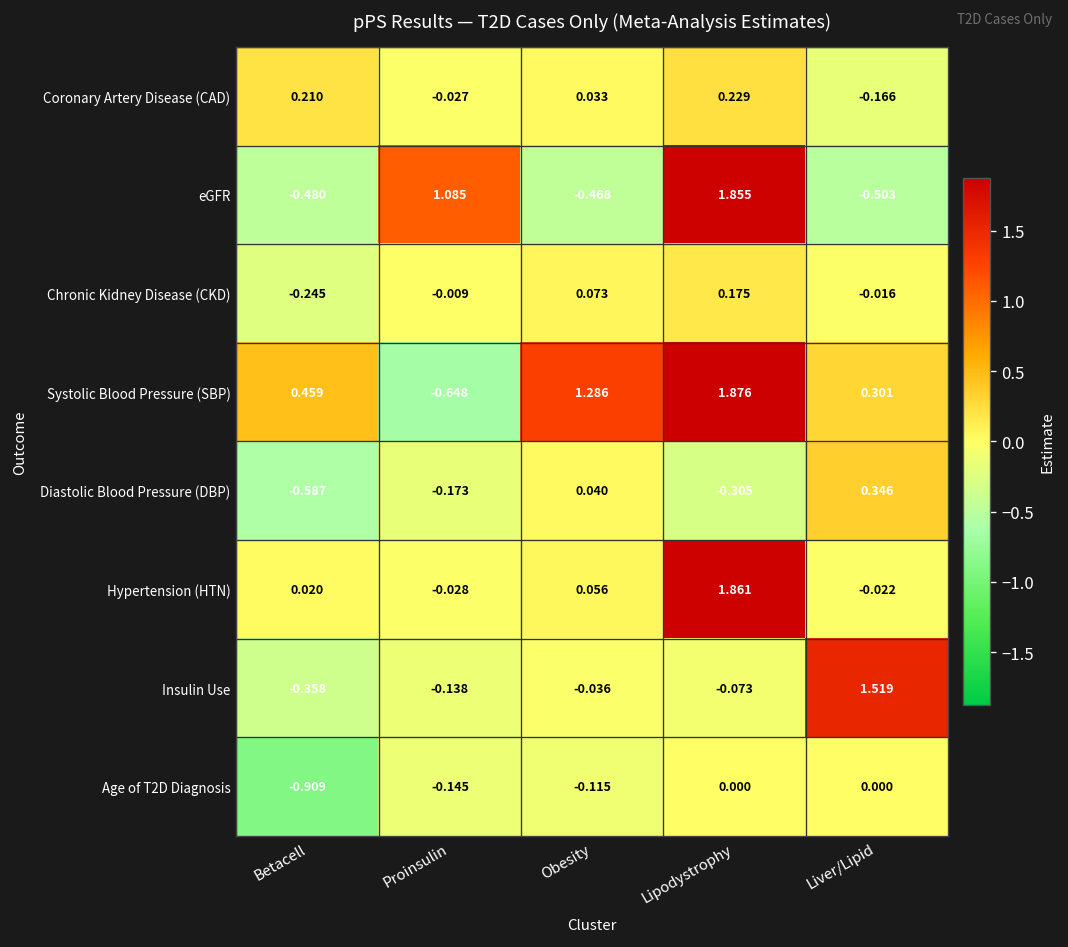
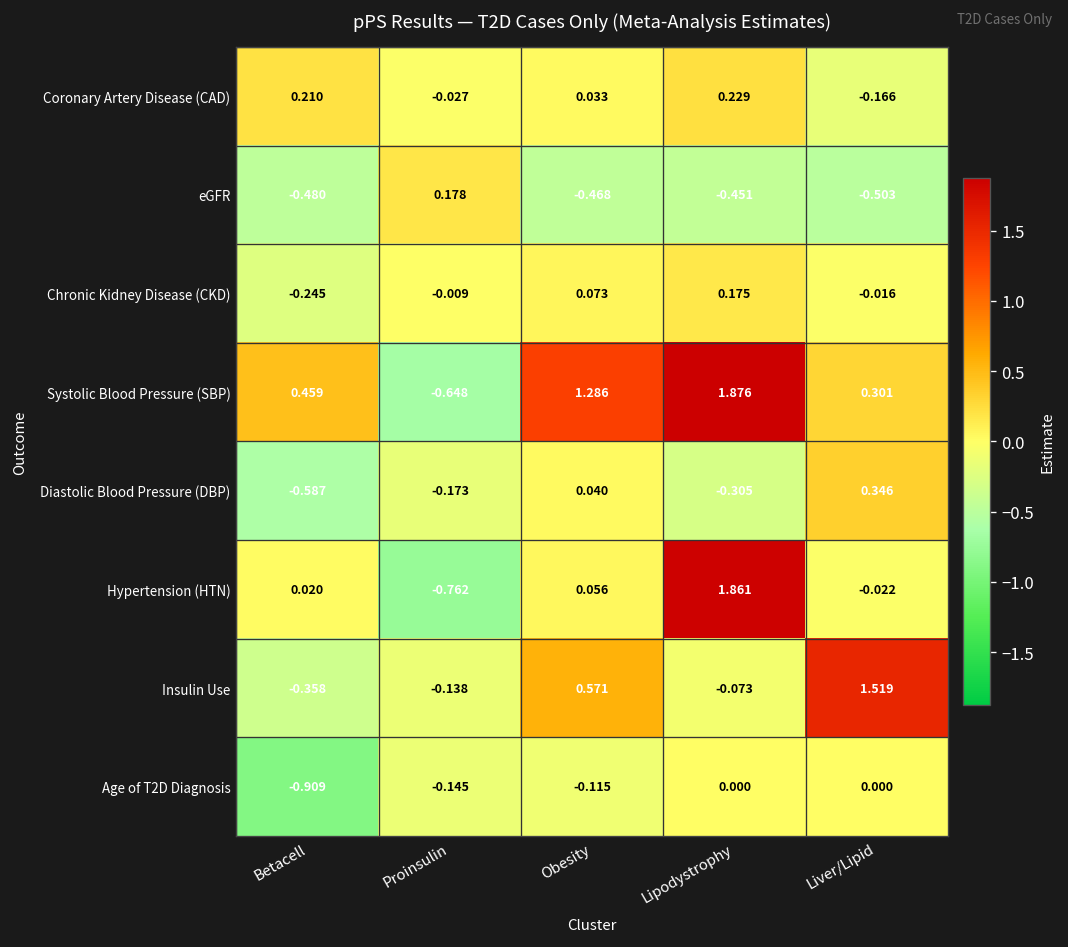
  {
    "Coronary Artery Disease (CAD)": {
      "Betacell": 0.210,
      "Proinsulin": -0.027,
      "Obesity": 0.033,
      "Lipodystrophy": 0.229,
      "Liver/Lipid": -0.166
    },
    "eGFR": {
      "Betacell": -0.480,
-     "Proinsulin": 1.085,
+     "Proinsulin": 0.178,
      "Obesity": -0.468,
-     "Lipodystrophy": 1.855,
+     "Lipodystrophy": -0.451,
      "Liver/Lipid": -0.503
    },
    "Chronic Kidney Disease (CKD)": {
      "Betacell": -0.245,
      "Proinsulin": -0.009,
      "Obesity": 0.073,
      "Lipodystrophy": 0.175,
      "Liver/Lipid": -0.016
    },
    "Systolic Blood Pressure (SBP)": {
      "Betacell": 0.459,
      "Proinsulin": -0.648,
      "Obesity": 1.286,
      "Lipodystrophy": 1.876,
      "Liver/Lipid": 0.301
    },
    "Diastolic Blood Pressure (DBP)": {
      "Betacell": -0.587,
      "Proinsulin": -0.173,
      "Obesity": 0.040,
      "Lipodystrophy": -0.305,
      "Liver/Lipid": 0.346
    },
    "Hypertension (HTN)": {
      "Betacell": 0.020,
-     "Proinsulin": -0.028,
+     "Proinsulin": -0.762,
      "Obesity": 0.056,
      "Lipodystrophy": 1.861,
      "Liver/Lipid": -0.022
    },
    "Insulin Use": {
      "Betacell": -0.358,
      "Proinsulin": -0.138,
-     "Obesity": -0.036,
+     "Obesity": 0.571,
      "Lipodystrophy": -0.073,
      "Liver/Lipid": 1.519
    },
    "Age of T2D Diagnosis": {
      "Betacell": -0.909,
      "Proinsulin": -0.145,
      "Obesity": -0.115,
      "Lipodystrophy": 0.000,
      "Liver/Lipid": 0.000
    }
  }
